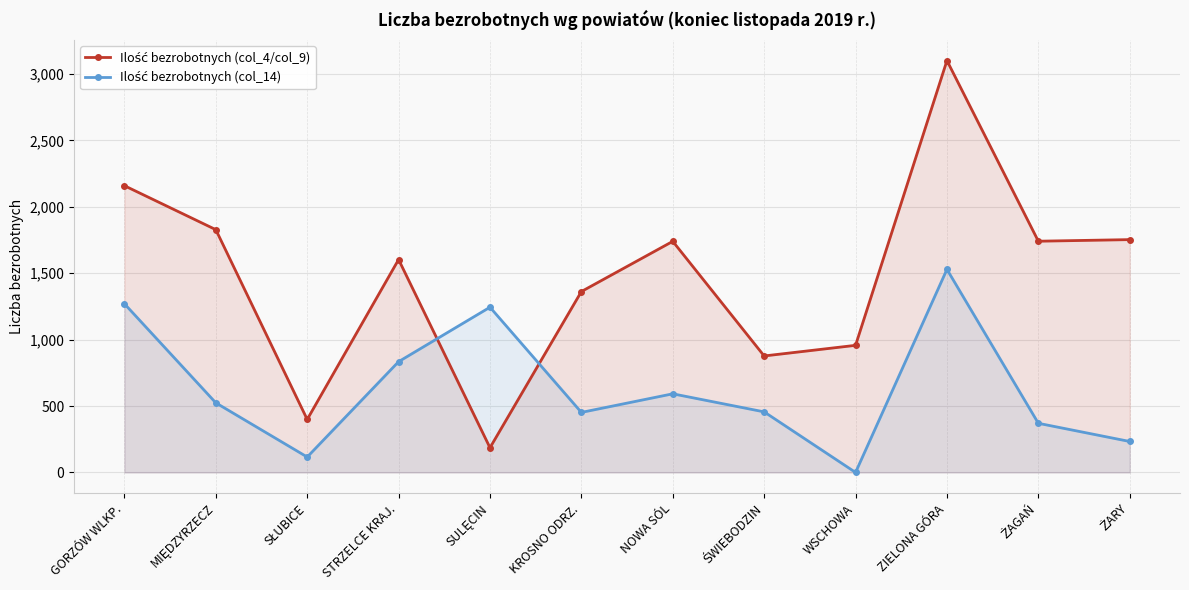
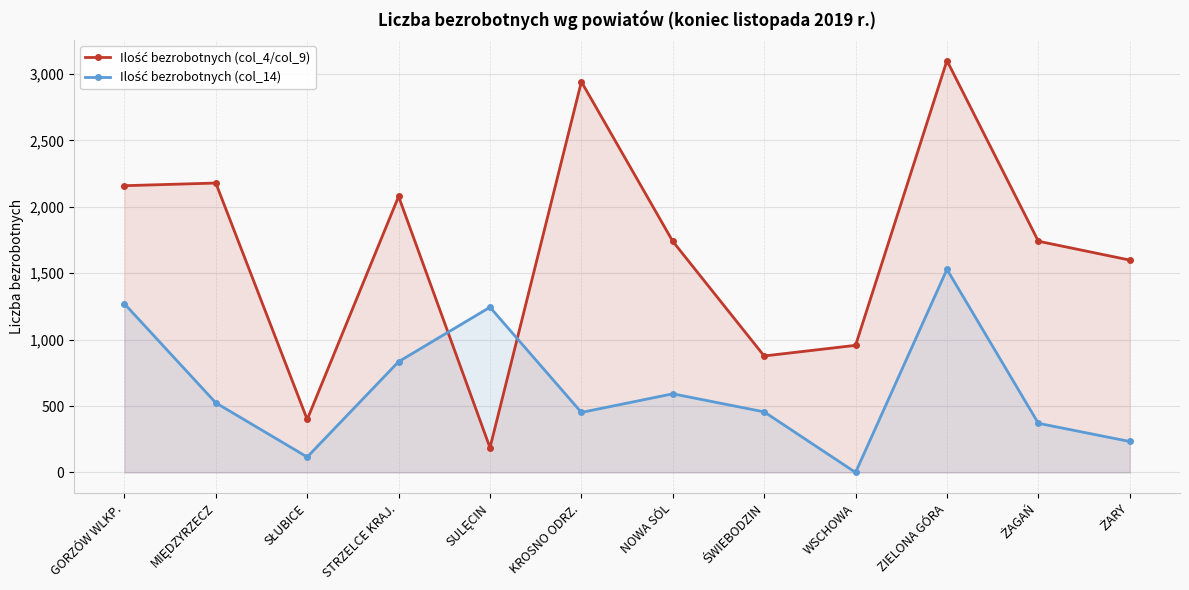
  {
    "Ilość bezrobotnych (col_4/col_9)": {
      "GORZÓW WLKP.": "2,160",
-     "MIĘDZYRZECZ": "1,830",
+     "MIĘDZYRZECZ": "2,180",
      "SŁUBICE": "400",
-     "STRZELCE KRAJ.": "1,600",
+     "STRZELCE KRAJ.": "2,080",
      "SULĘCIN": "190",
-     "KROSNO ODRZ.": "1,360",
+     "KROSNO ODRZ.": "2,940",
      "NOWA SÓL": "1,740",
      "ŚWIEBODZIN": "880",
      "WSCHOWA": "960",
      "ZIELONA GÓRA": "3,100",
      "ŻAGAŃ": "1,740",
-     "ŻARY": "1,750"
+     "ŻARY": "1,600"
    },
    "Ilość bezrobotnych (col_14)": {
      "GORZÓW WLKP.": "1,270",
      "MIĘDZYRZECZ": "520",
      "SŁUBICE": "120",
      "STRZELCE KRAJ.": "830",
      "SULĘCIN": "1,240",
      "KROSNO ODRZ.": "450",
      "NOWA SÓL": "590",
      "ŚWIEBODZIN": "460",
      "WSCHOWA": "0",
      "ZIELONA GÓRA": "1,530",
      "ŻAGAŃ": "370",
      "ŻARY": "230"
    }
  }
